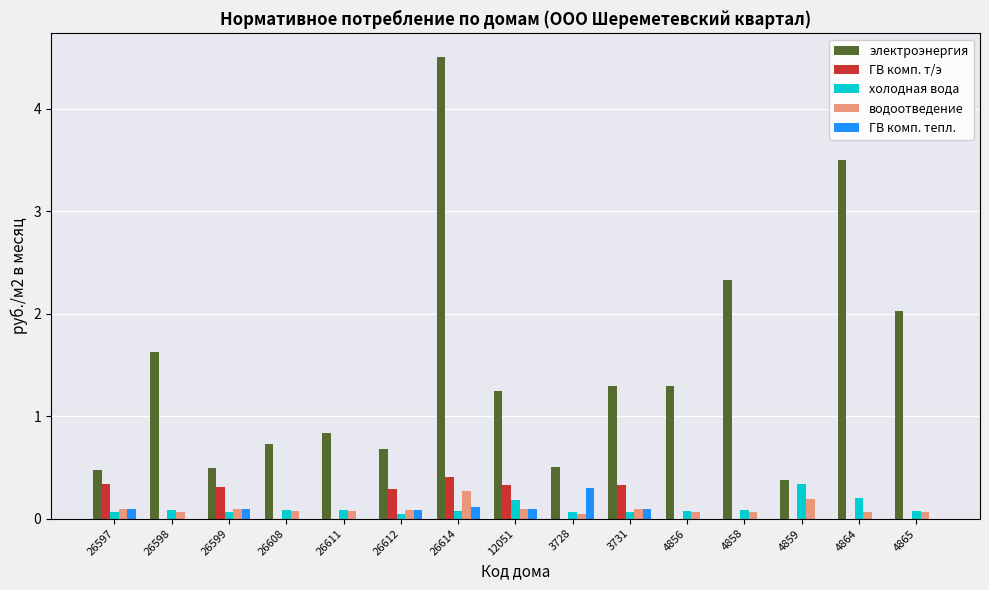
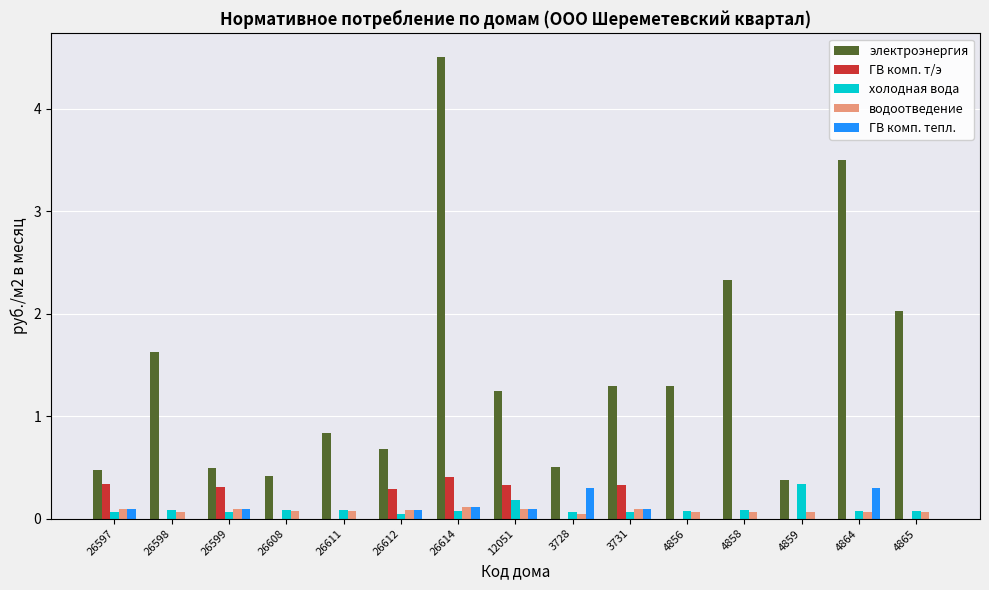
  {
    "электроэнергия": {
      "26597": 0.47,
      "26598": 1.63,
      "26599": 0.49,
-     "26608": 0.73,
+     "26608": 0.42,
      "26611": 0.84,
      "26612": 0.68,
      "26614": 4.51,
      "12051": 1.25,
      "3728": 0.50,
      "3731": 1.29,
      "4856": 1.29,
      "4858": 2.33,
      "4859": 0.38,
      "4864": 3.50,
      "4865": 2.03
    },
    "ГВ комп. т/э": {
      "26597": 0.34,
      "26598": 0.00,
      "26599": 0.31,
      "26608": 0.00,
      "26611": 0.00,
      "26612": 0.29,
      "26614": 0.41,
      "12051": 0.33,
      "3728": 0.00,
      "3731": 0.33,
      "4856": 0.00,
      "4858": 0.00,
      "4859": 0.00,
      "4864": 0.00,
      "4865": 0.00
    },
    "холодная вода": {
      "26597": 0.06,
      "26598": 0.08,
      "26599": 0.06,
      "26608": 0.08,
      "26611": 0.08,
      "26612": 0.05,
      "26614": 0.07,
      "12051": 0.18,
      "3728": 0.06,
      "3731": 0.06,
      "4856": 0.07,
      "4858": 0.08,
      "4859": 0.34,
-     "4864": 0.20,
+     "4864": 0.07,
      "4865": 0.07
    },
    "водоотведение": {
      "26597": 0.09,
      "26598": 0.06,
      "26599": 0.09,
      "26608": 0.07,
      "26611": 0.07,
      "26612": 0.08,
-     "26614": 0.27,
+     "26614": 0.11,
      "12051": 0.09,
      "3728": 0.05,
      "3731": 0.09,
      "4856": 0.06,
      "4858": 0.06,
-     "4859": 0.19,
+     "4859": 0.06,
      "4864": 0.06,
      "4865": 0.06
    },
    "ГВ комп. тепл.": {
      "26597": 0.1,
      "26598": 0.0,
      "26599": 0.1,
      "26608": 0.0,
      "26611": 0.0,
      "26612": 0.1,
      "26614": 0.1,
      "12051": 0.1,
      "3728": 0.3,
      "3731": 0.1,
      "4856": 0.0,
      "4858": 0.0,
      "4859": 0.0,
-     "4864": 0.0,
+     "4864": 0.3,
      "4865": 0.0
    }
  }
